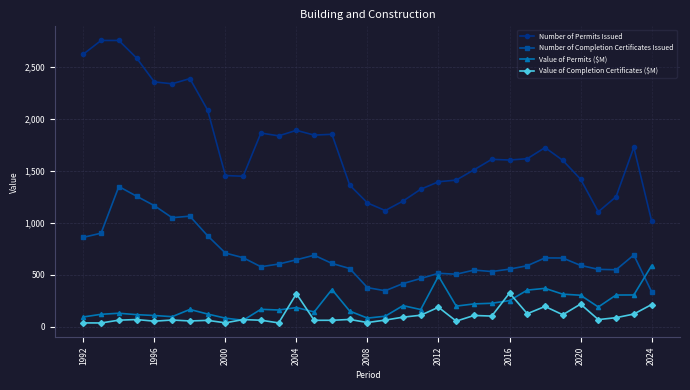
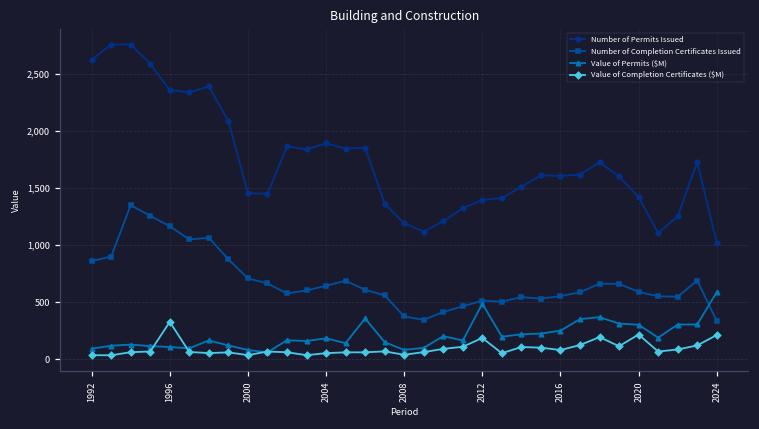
  {
    "Value of Completion Certificates ($M)": {
      "1992": 40,
-     "1996": 50,
+     "1996": 330,
      "2000": 40,
-     "2004": 320,
+     "2004": 60,
      "2008": 40,
      "2012": 190,
-     "2016": 320,
+     "2016": 80,
      "2020": 220,
      "2024": 210
    }
  }
